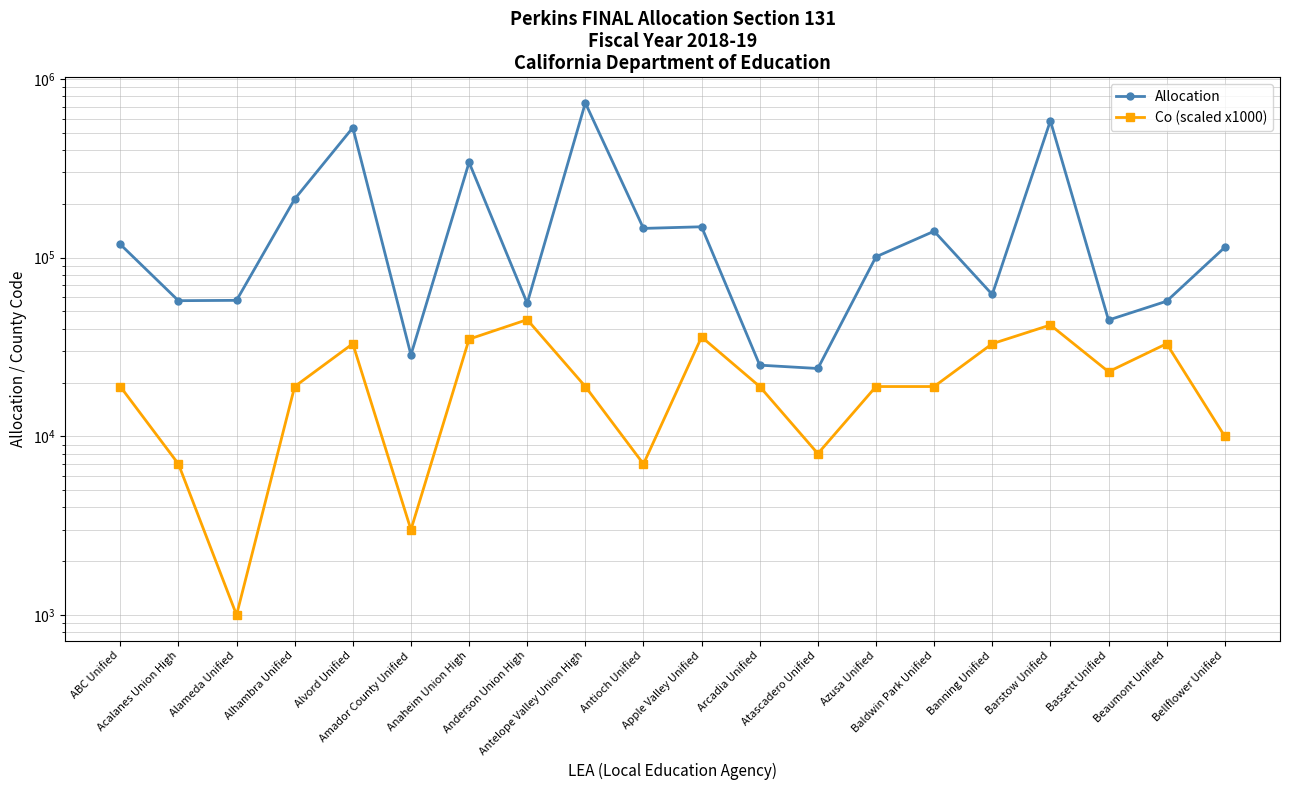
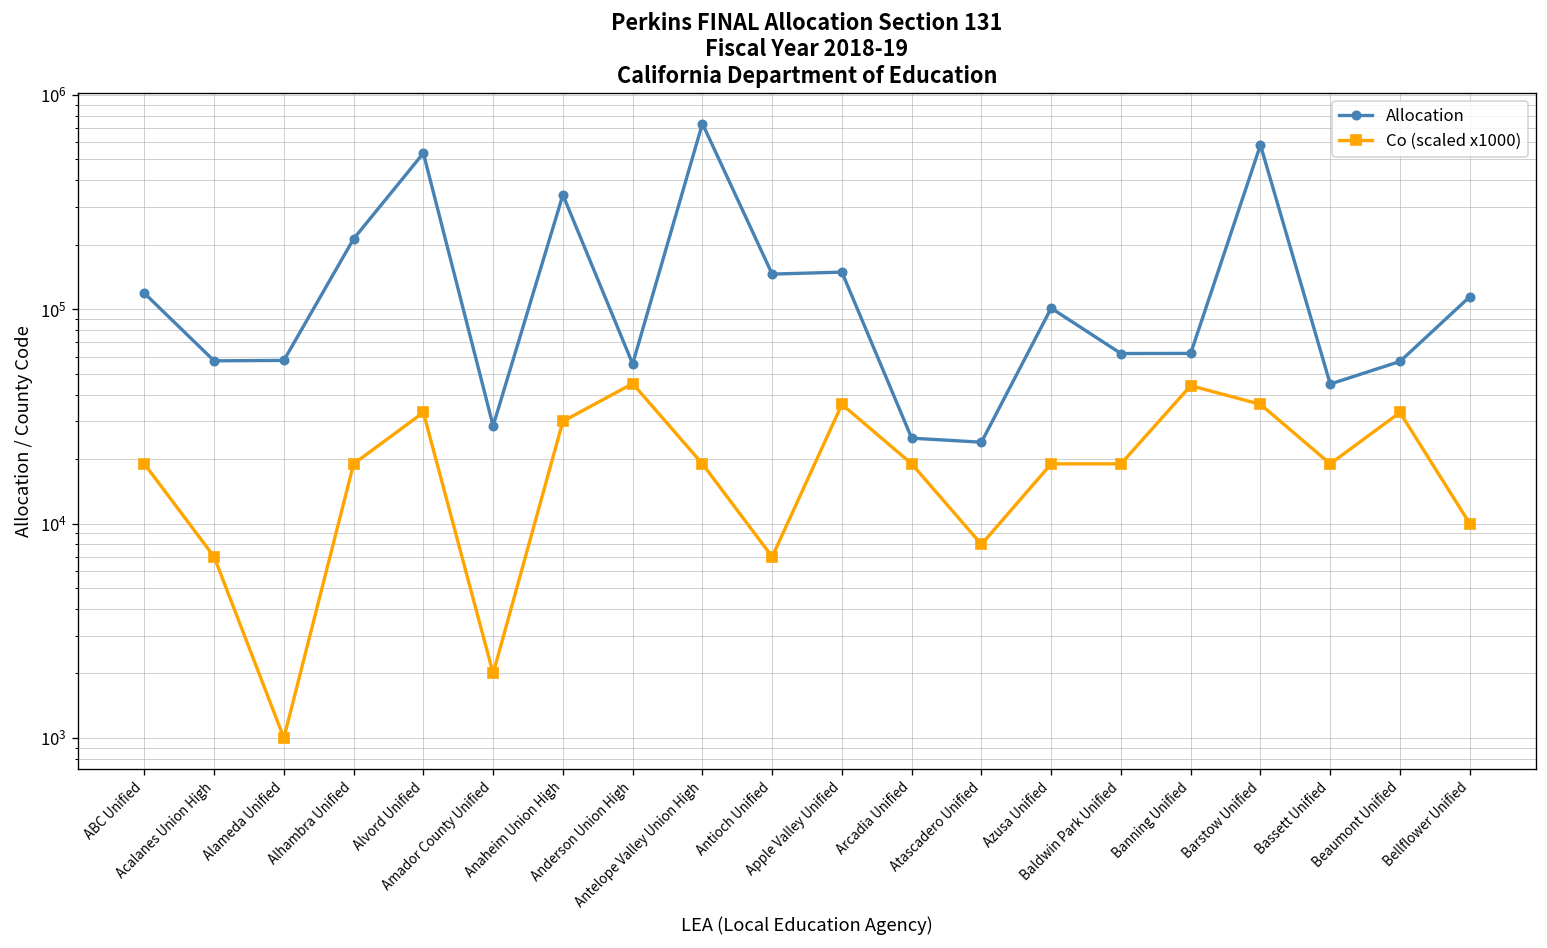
  {
    "Allocation": {
      "ABC Unified": 120000,
      "Acalanes Union High": 57000,
      "Alameda Unified": 58000,
      "Alhambra Unified": 210000,
      "Alvord Unified": 530000,
      "Amador County Unified": 29000,
      "Anaheim Union High": 340000,
      "Anderson Union High": 56000,
      "Antelope Valley Union High": 740000,
      "Antioch Unified": 150000,
      "Apple Valley Unified": 150000,
      "Arcadia Unified": 25000,
      "Atascadero Unified": 24000,
      "Azusa Unified": 100000,
-     "Baldwin Park Unified": 140000,
+     "Baldwin Park Unified": 62000,
      "Banning Unified": 62000,
      "Barstow Unified": 580000,
      "Bassett Unified": 45000,
      "Beaumont Unified": 57000,
      "Bellflower Unified": 110000
    },
    "Co (scaled x1000)": {
      "ABC Unified": 19000,
      "Acalanes Union High": 7000,
      "Alameda Unified": 1000,
      "Alhambra Unified": 19000,
      "Alvord Unified": 33000,
-     "Amador County Unified": 3000,
-     "Anaheim Union High": 35000,
+     "Amador County Unified": 2000,
+     "Anaheim Union High": 30000,
      "Anderson Union High": 45000,
      "Antelope Valley Union High": 19000,
      "Antioch Unified": 7000,
      "Apple Valley Unified": 36000,
      "Arcadia Unified": 19000,
      "Atascadero Unified": 8000,
      "Azusa Unified": 19000,
      "Baldwin Park Unified": 19000,
-     "Banning Unified": 33000,
-     "Barstow Unified": 42000,
-     "Bassett Unified": 23000,
+     "Banning Unified": 44000,
+     "Barstow Unified": 36000,
+     "Bassett Unified": 19000,
      "Beaumont Unified": 33000,
      "Bellflower Unified": 10000
    }
  }
